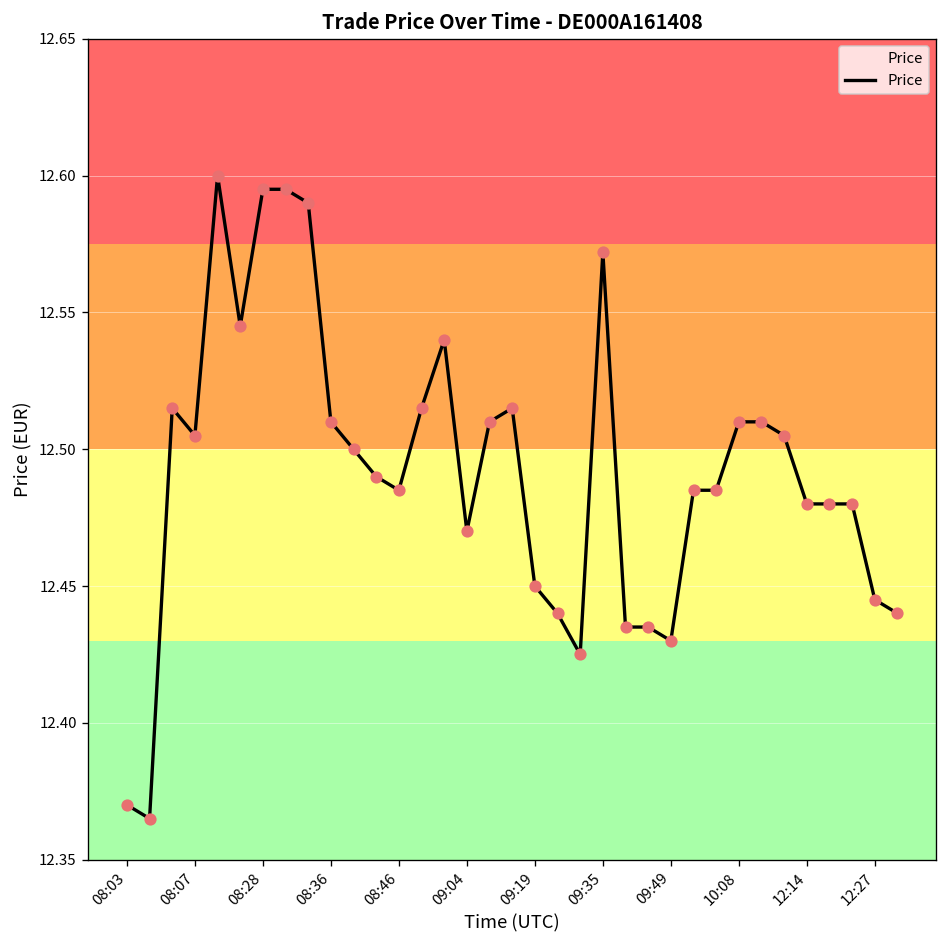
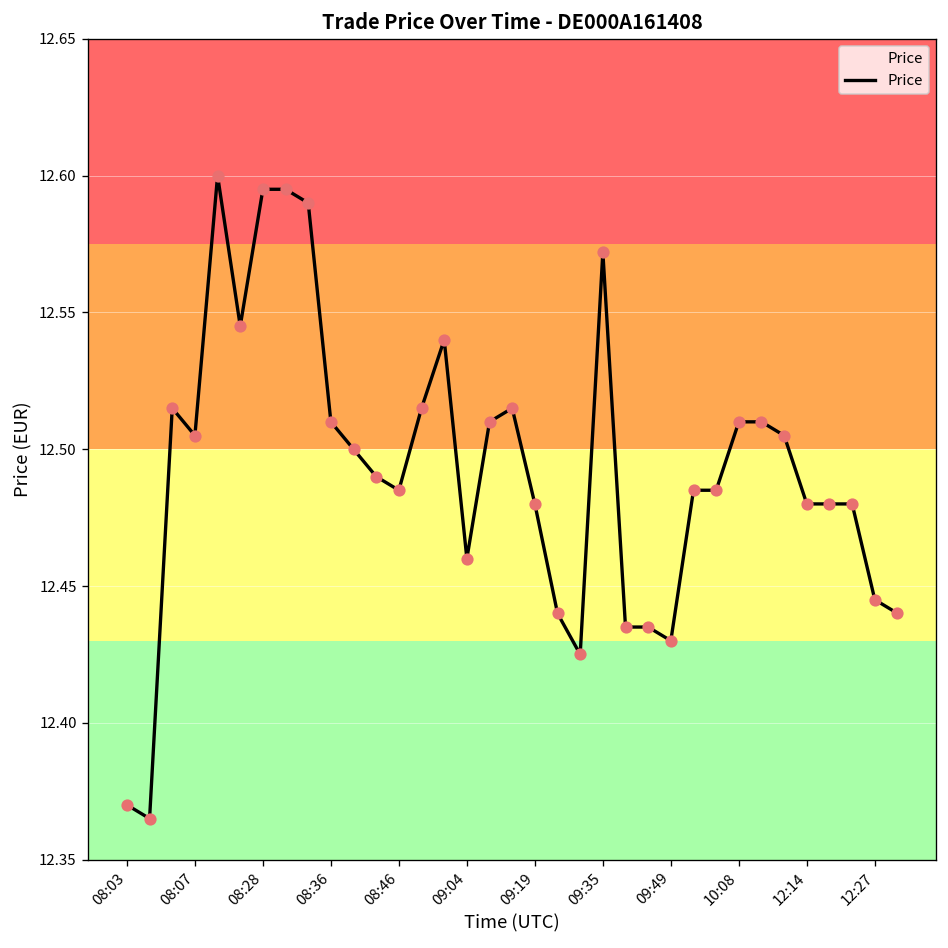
  {
    "08:36": 12.51,
-   "09:04": 12.47,
-   "09:19": 12.45,
+   "09:04": 12.46,
+   "09:19": 12.48,
    "09:35": 12.572,
    "12:14": 12.48
  }
